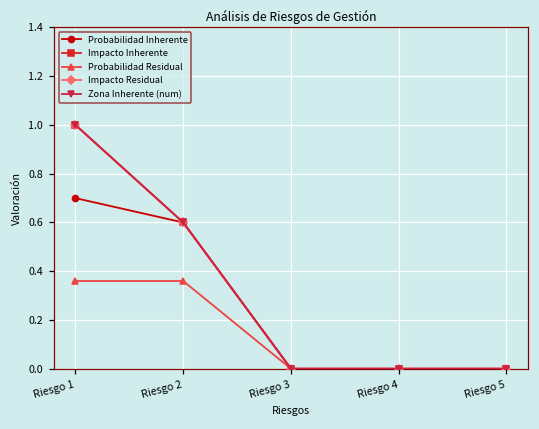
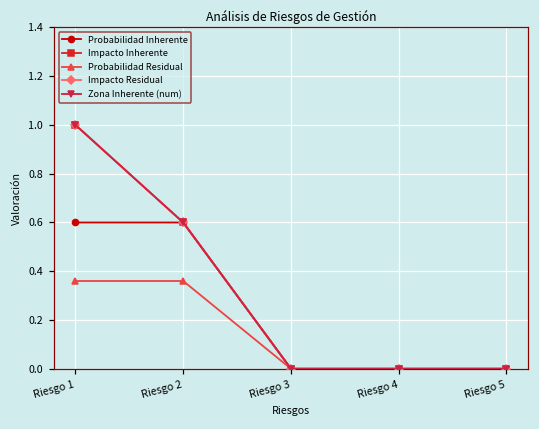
  {
    "Probabilidad Inherente": {
-     "Riesgo 1": 0.7
+     "Riesgo 1": 0.6
    }
  }
